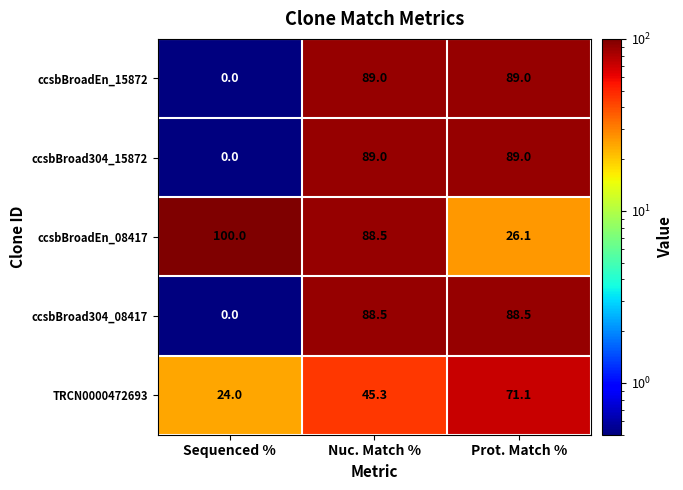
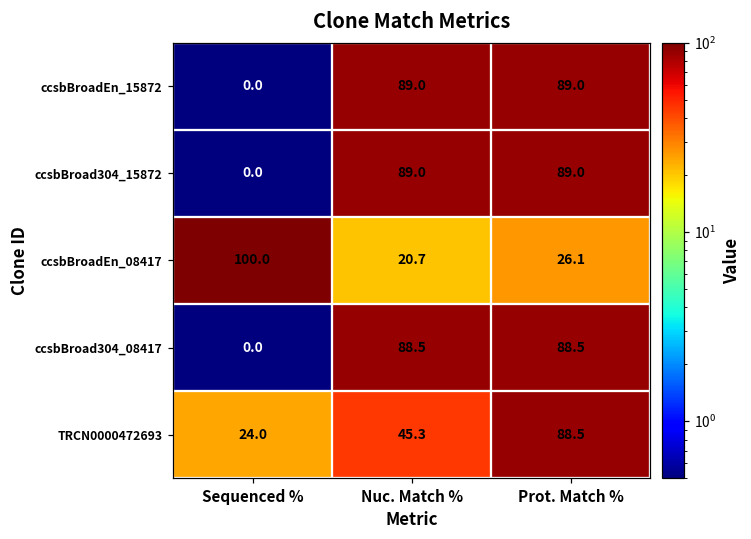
  {
    "ccsbBroadEn_15872": {
      "Sequenced %": 0.0,
      "Nuc. Match %": 89.0,
      "Prot. Match %": 89.0
    },
    "ccsbBroad304_15872": {
      "Sequenced %": 0.0,
      "Nuc. Match %": 89.0,
      "Prot. Match %": 89.0
    },
    "ccsbBroadEn_08417": {
      "Sequenced %": 100.0,
-     "Nuc. Match %": 88.5,
+     "Nuc. Match %": 20.7,
      "Prot. Match %": 26.1
    },
    "ccsbBroad304_08417": {
      "Sequenced %": 0.0,
      "Nuc. Match %": 88.5,
      "Prot. Match %": 88.5
    },
    "TRCN0000472693": {
      "Sequenced %": 24.0,
      "Nuc. Match %": 45.3,
-     "Prot. Match %": 71.1
+     "Prot. Match %": 88.5
    }
  }
